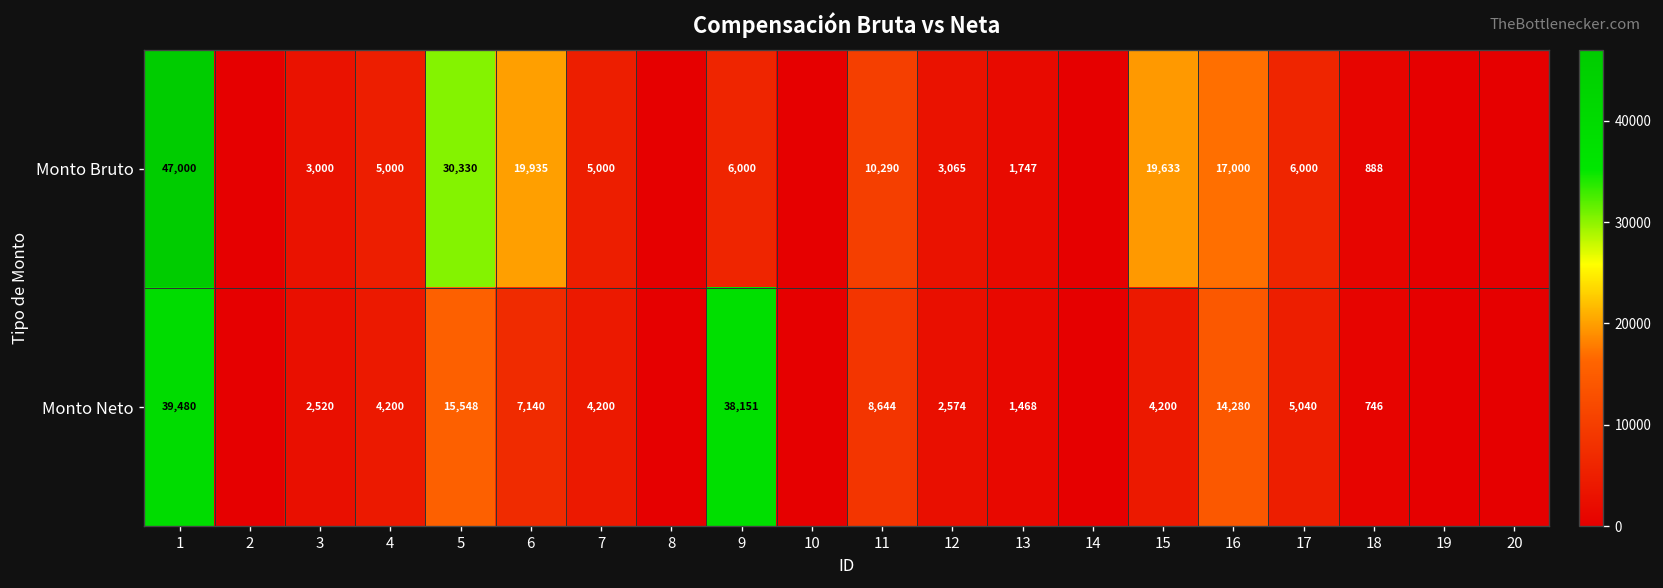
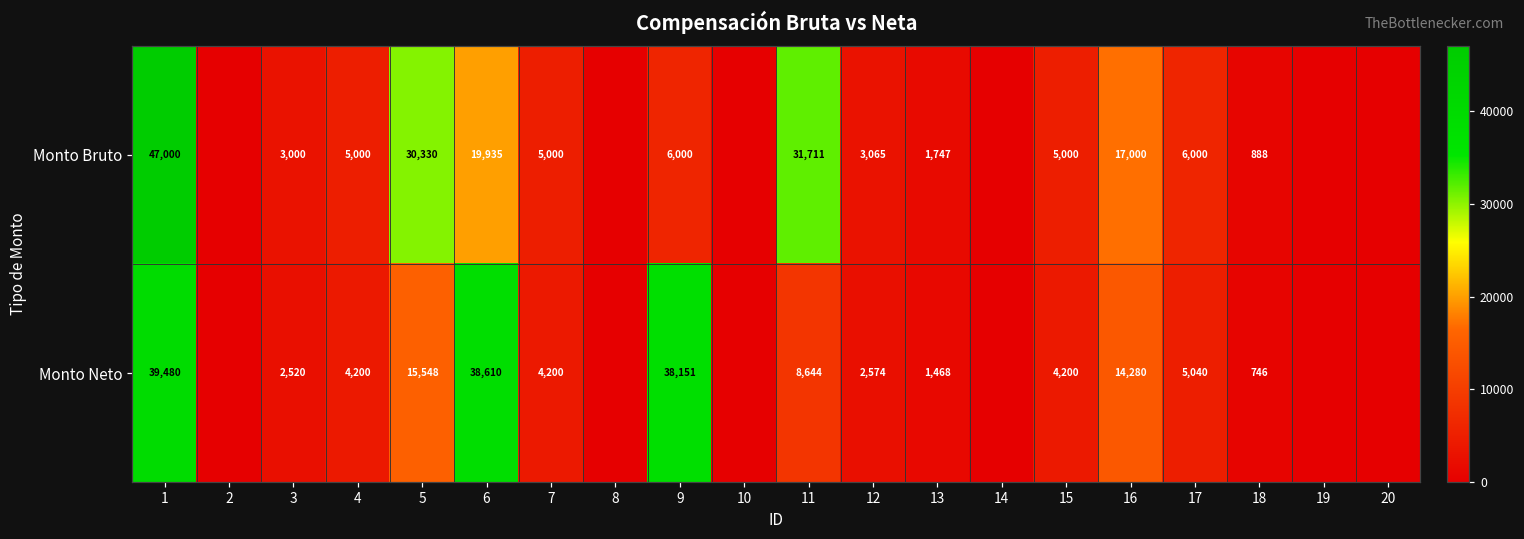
  {
    "Monto Bruto": {
      "1": "47,000",
      "3": "3,000",
      "4": "5,000",
      "5": "30,330",
      "6": "19,935",
      "7": "5,000",
      "9": "6,000",
-     "11": "10,290",
+     "11": "31,711",
      "12": "3,065",
      "13": "1,747",
-     "15": "19,633",
+     "15": "5,000",
      "16": "17,000",
      "17": "6,000",
      "18": "888"
    },
    "Monto Neto": {
      "1": "39,480",
      "3": "2,520",
      "4": "4,200",
      "5": "15,548",
-     "6": "7,140",
+     "6": "38,610",
      "7": "4,200",
      "9": "38,151",
      "11": "8,644",
      "12": "2,574",
      "13": "1,468",
      "15": "4,200",
      "16": "14,280",
      "17": "5,040",
      "18": "746"
    }
  }
